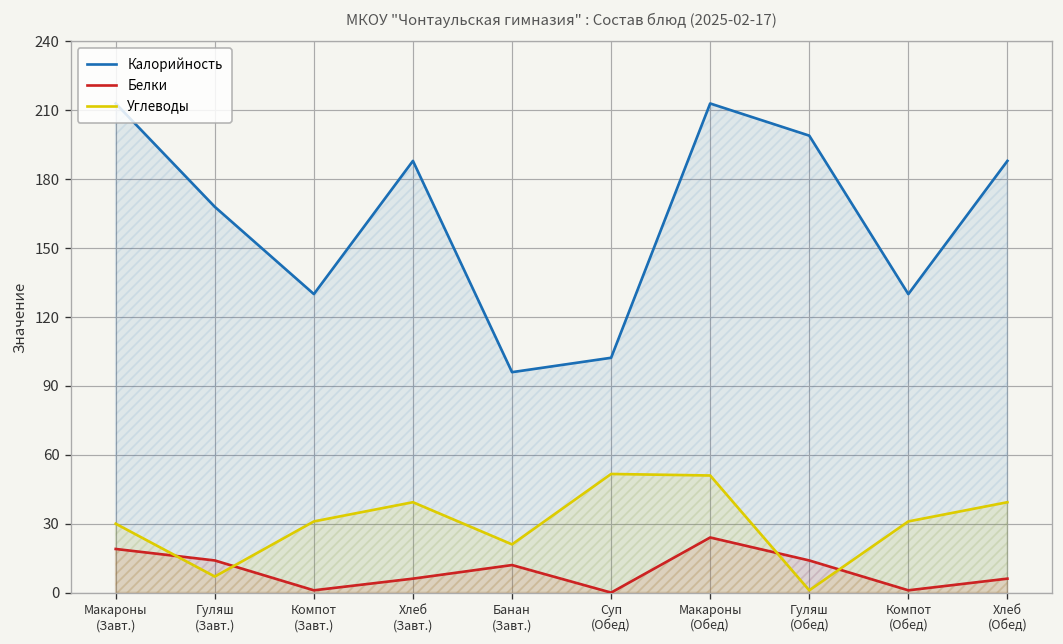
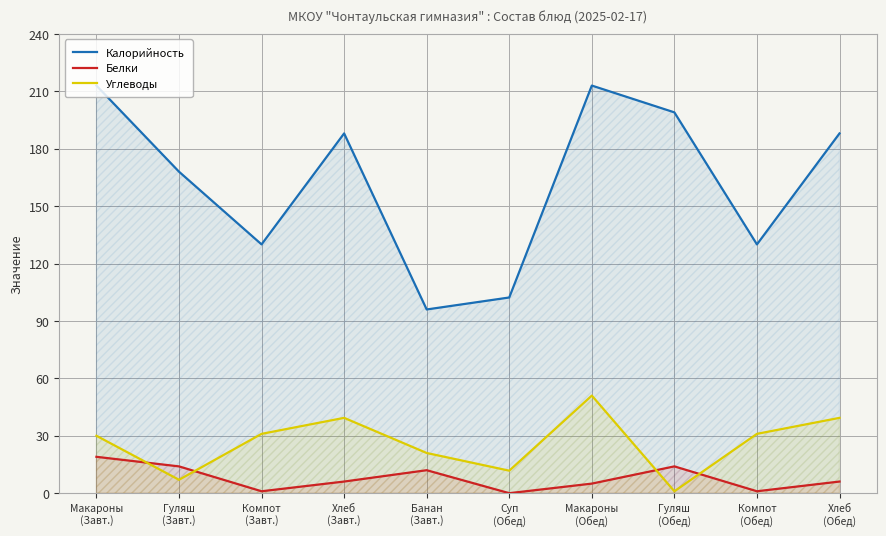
  {
    "Калорийность": {
      "Гуляш (Завт.)": 168,
      "Компот (Завт.)": 130,
      "Хлеб (Завт.)": 188,
      "Банан (Завт.)": 96,
      "Суп (Обед)": 102,
      "Макароны (Обед)": 213,
      "Гуляш (Обед)": 199,
      "Компот (Обед)": 130,
      "Хлеб (Обед)": 188
    },
    "Белки": {
      "Макароны (Завт.)": 19,
      "Гуляш (Завт.)": 14,
      "Компот (Завт.)": 1,
      "Хлеб (Завт.)": 6,
      "Банан (Завт.)": 12,
      "Суп (Обед)": 0,
-     "Макароны (Обед)": 24,
+     "Макароны (Обед)": 5,
      "Гуляш (Обед)": 14,
      "Компот (Обед)": 1,
      "Хлеб (Обед)": 6
    },
    "Углеводы": {
      "Макароны (Завт.)": 30,
      "Гуляш (Завт.)": 7,
      "Компот (Завт.)": 31,
      "Хлеб (Завт.)": 39,
      "Банан (Завт.)": 21,
-     "Суп (Обед)": 52,
+     "Суп (Обед)": 12,
      "Макароны (Обед)": 51,
      "Гуляш (Обед)": 1,
      "Компот (Обед)": 31,
      "Хлеб (Обед)": 39
    }
  }
